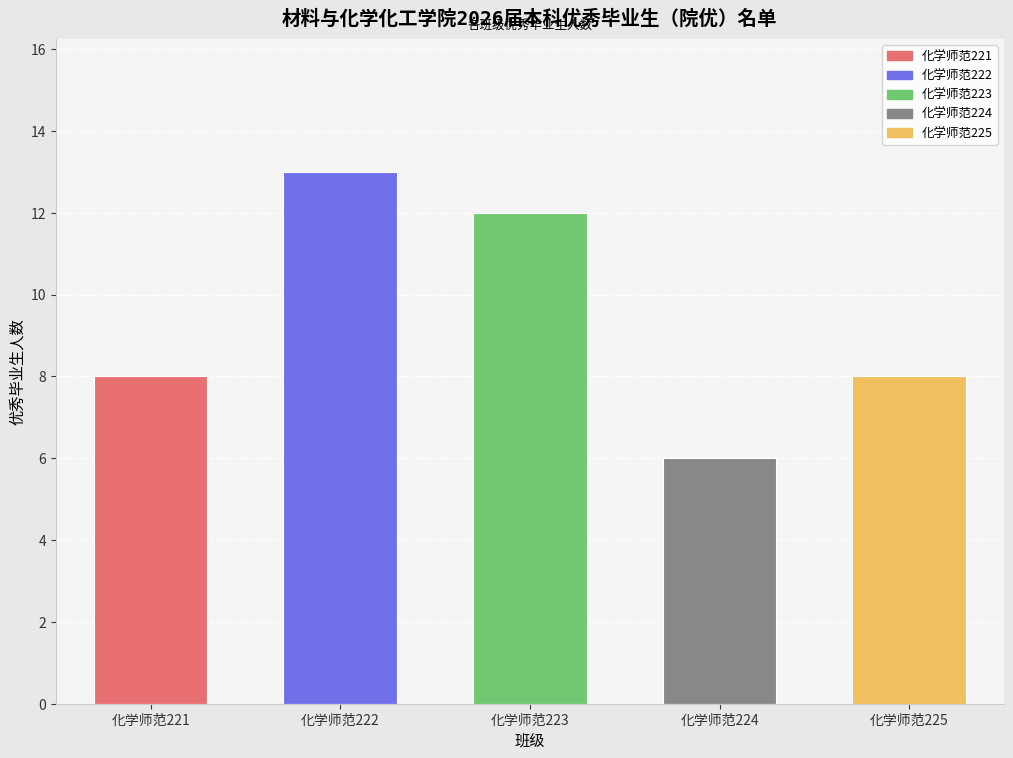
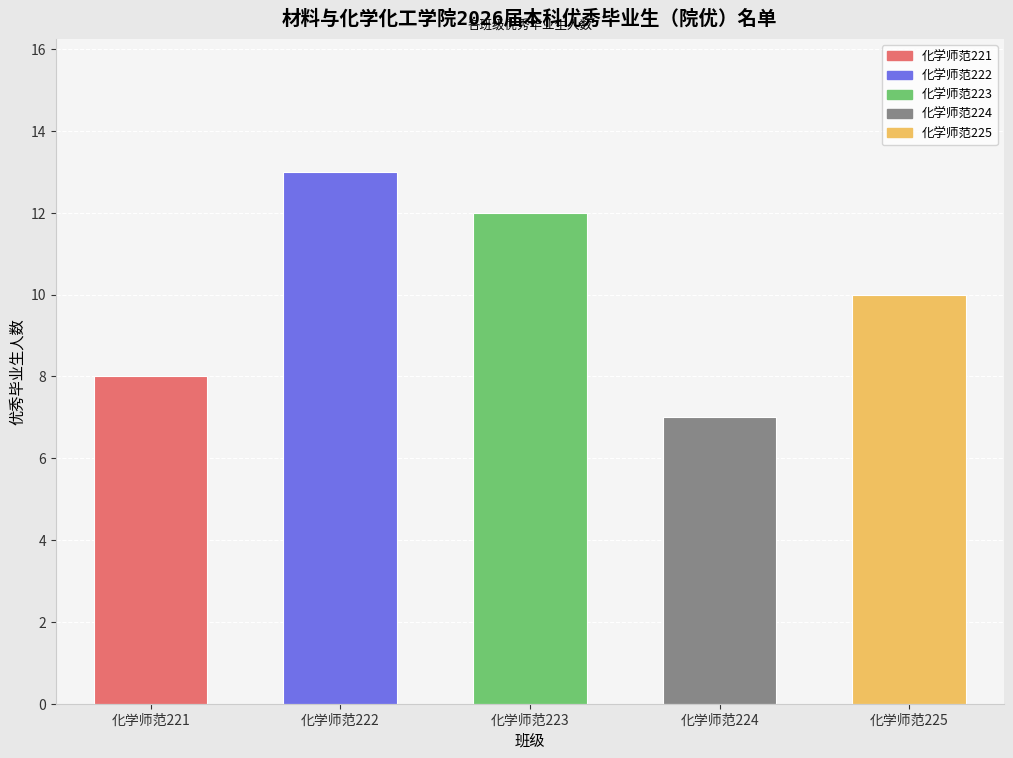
  {
    "化学师范221": 8,
    "化学师范222": 13,
    "化学师范223": 12,
-   "化学师范224": 6,
-   "化学师范225": 8
+   "化学师范224": 7,
+   "化学师范225": 10
  }
